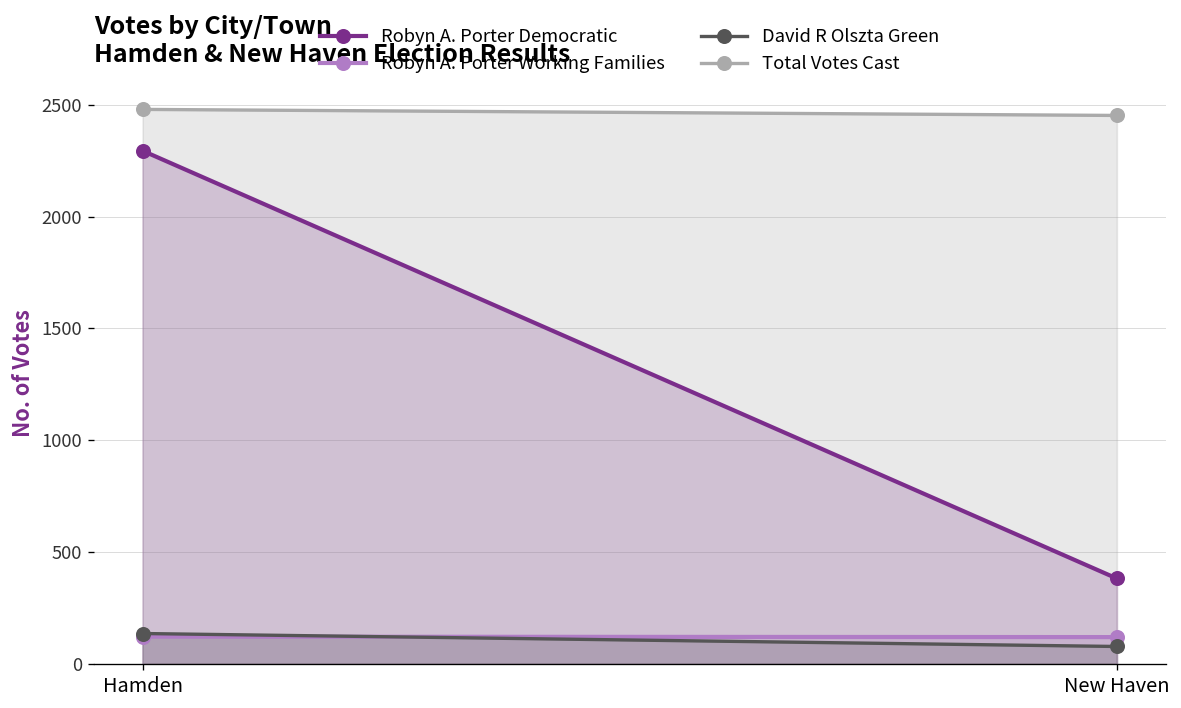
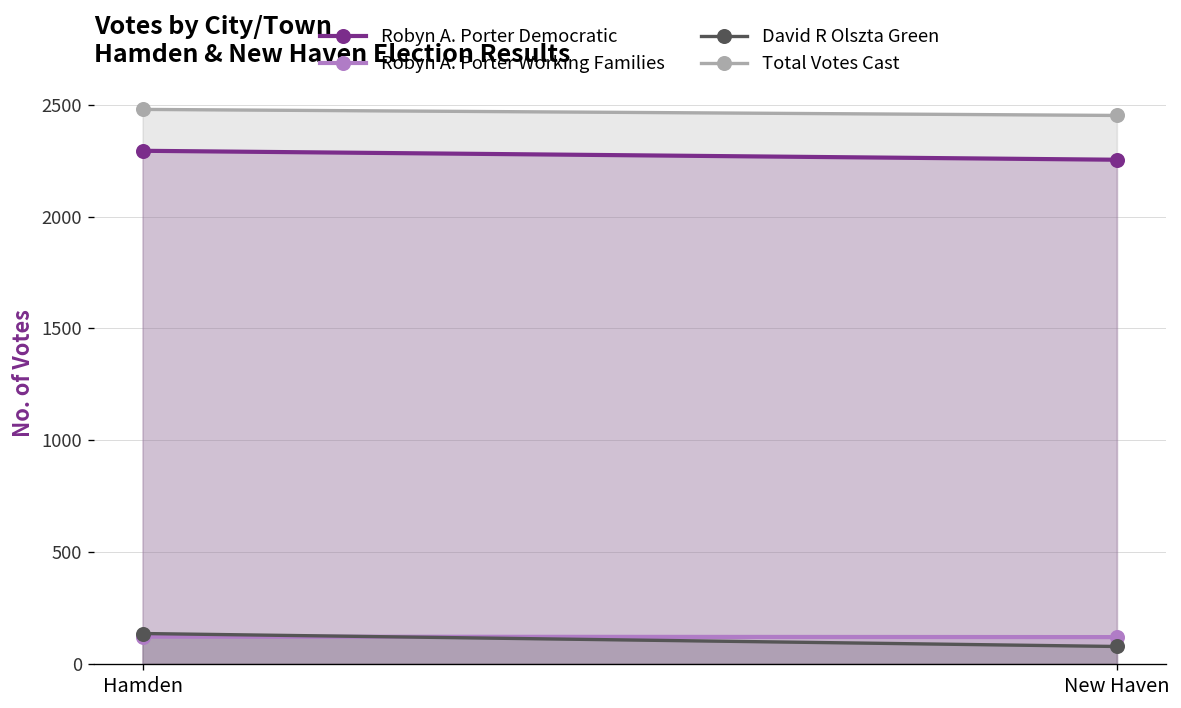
  {
    "Robyn A. Porter Democratic": {
      "Hamden": 2290,
-     "New Haven": 380
+     "New Haven": 2250
    },
    "David R Olszta Green": {
      "Hamden": 140,
      "New Haven": 80
    }
  }
